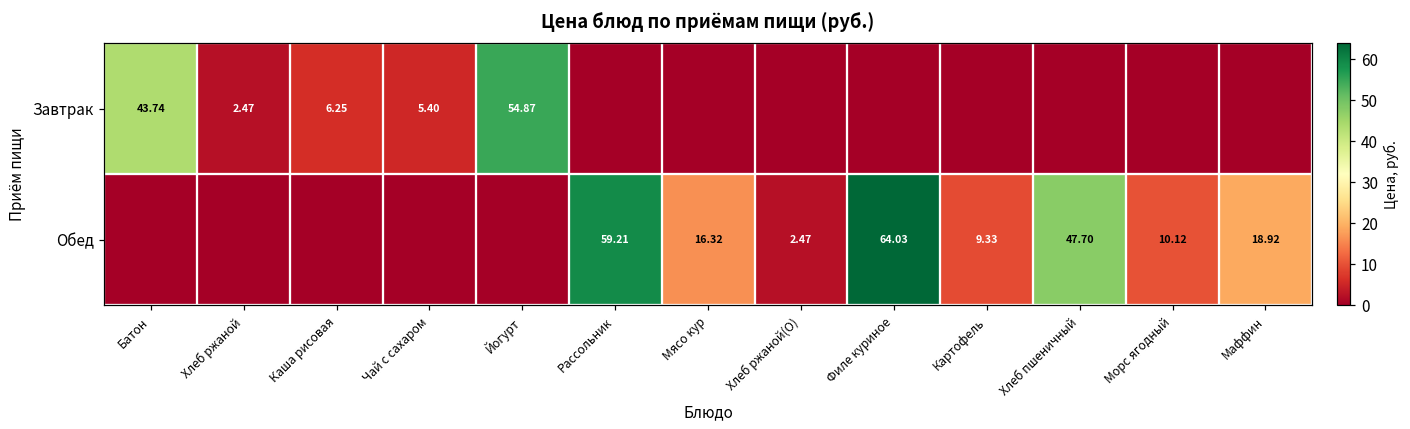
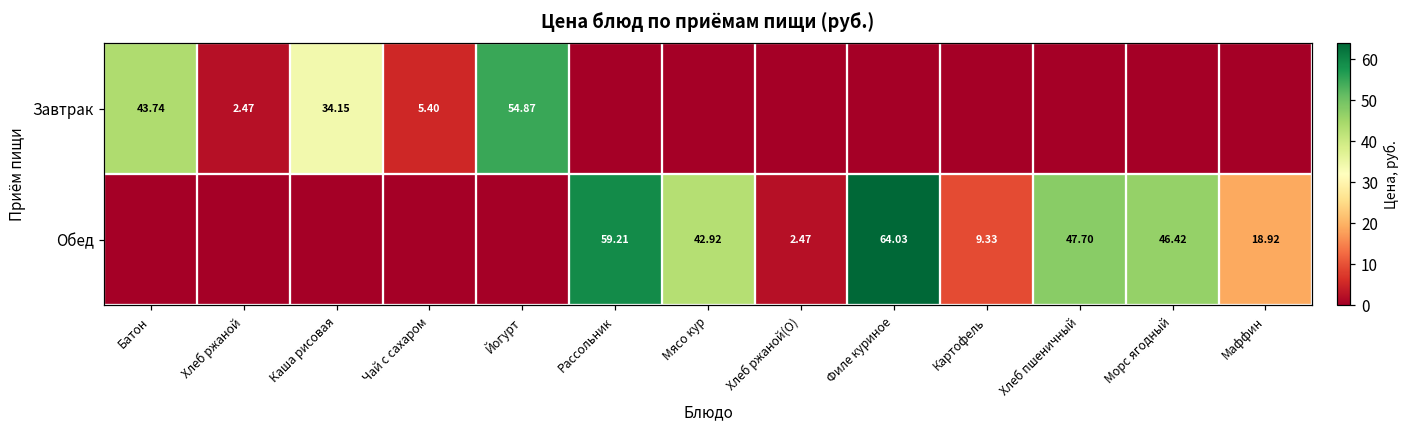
  {
    "Завтрак": {
      "Батон": 43.74,
      "Хлеб ржаной": 2.47,
-     "Каша рисовая": 6.25,
+     "Каша рисовая": 34.15,
      "Чай с сахаром": 5.40,
      "Йогурт": 54.87
    },
    "Обед": {
      "Рассольник": 59.21,
-     "Мясо кур": 16.32,
+     "Мясо кур": 42.92,
      "Хлеб ржаной(О)": 2.47,
      "Филе куриное": 64.03,
      "Картофель": 9.33,
      "Хлеб пшеничный": 47.70,
-     "Морс ягодный": 10.12,
+     "Морс ягодный": 46.42,
      "Маффин": 18.92
    }
  }
